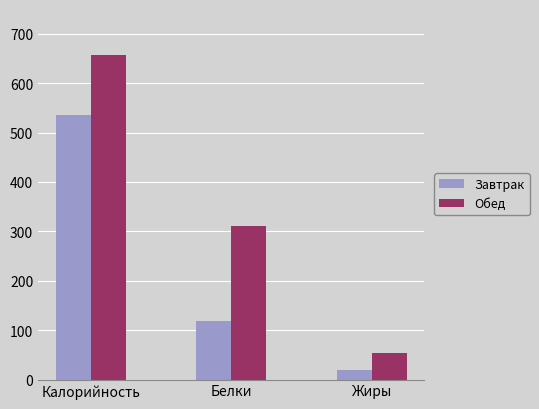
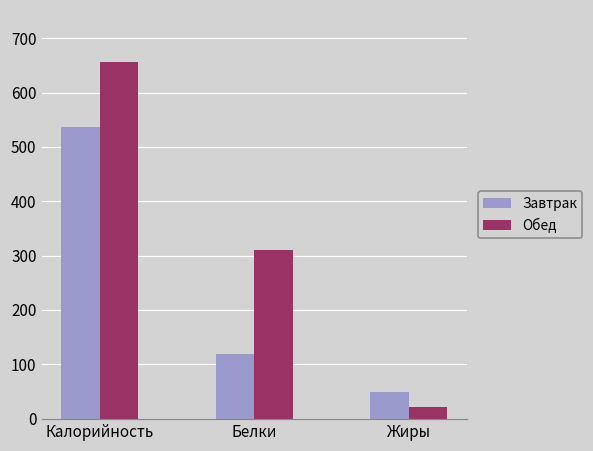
  {
    "Завтрак": {
      "Калорийность": 540,
      "Белки": 120,
-     "Жиры": 20
+     "Жиры": 50
    },
    "Обед": {
      "Калорийность": 660,
      "Белки": 310,
-     "Жиры": 50
+     "Жиры": 20
    }
  }
